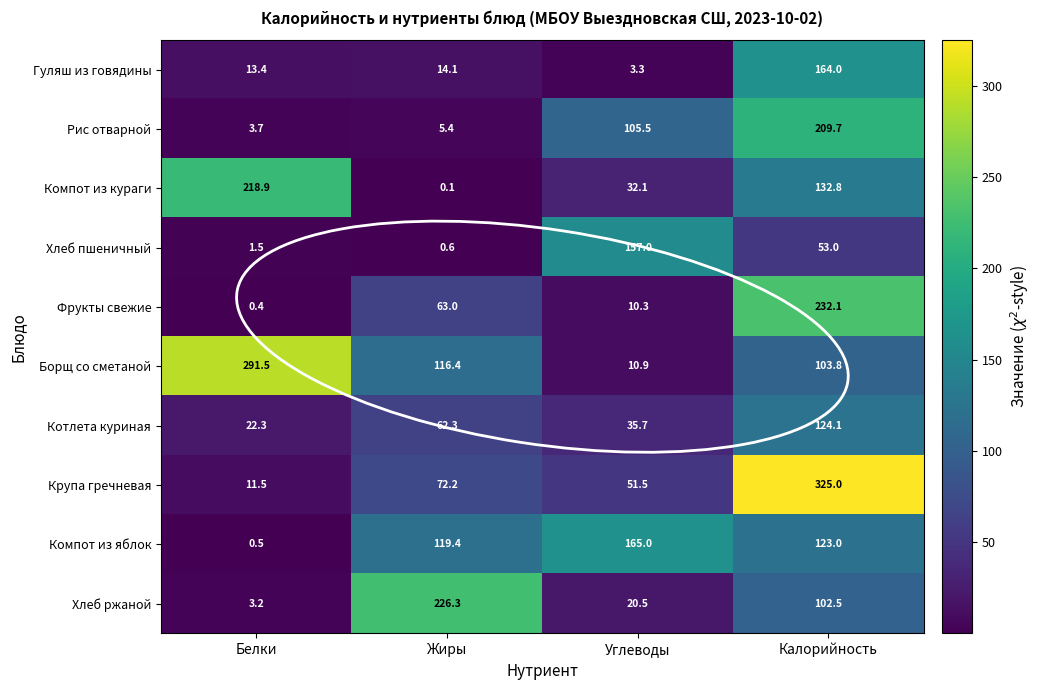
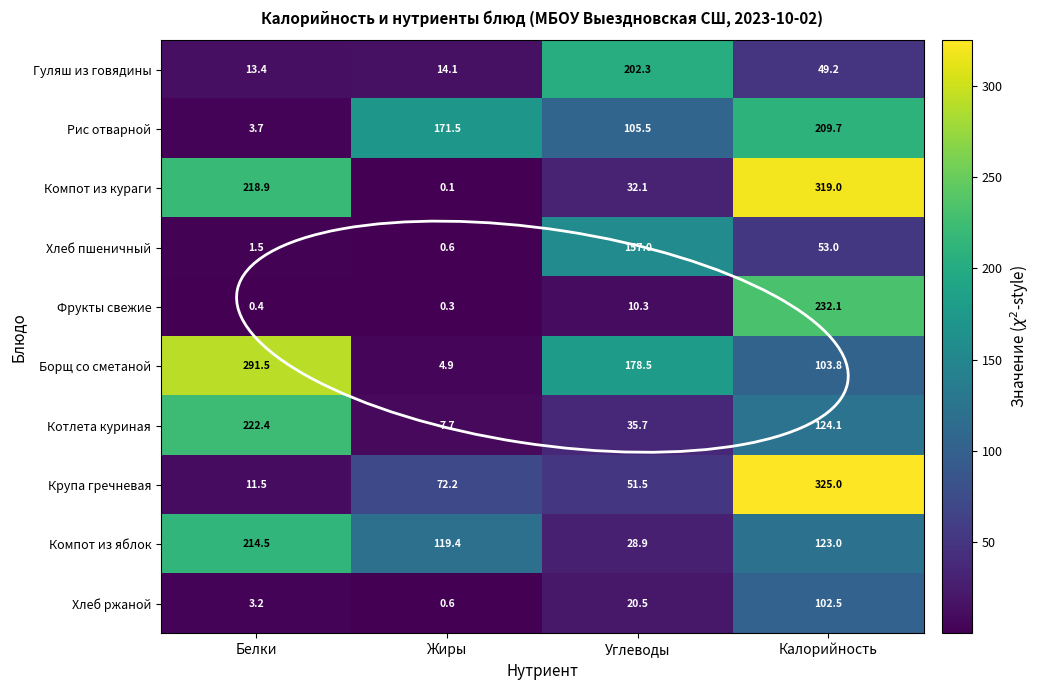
  {
    "Гуляш из говядины": {
      "Белки": 13.4,
      "Жиры": 14.1,
-     "Углеводы": 3.3,
-     "Калорийность": 164.0
+     "Углеводы": 202.3,
+     "Калорийность": 49.2
    },
    "Рис отварной": {
      "Белки": 3.7,
-     "Жиры": 5.4,
+     "Жиры": 171.5,
      "Углеводы": 105.5,
      "Калорийность": 209.7
    },
    "Компот из кураги": {
      "Белки": 218.9,
      "Жиры": 0.1,
      "Углеводы": 32.1,
-     "Калорийность": 132.8
+     "Калорийность": 319.0
    },
    "Хлеб пшеничный": {
      "Белки": 1.5,
      "Жиры": 0.6,
      "Углеводы": 157.0,
      "Калорийность": 53.0
    },
    "Фрукты свежие": {
      "Белки": 0.4,
-     "Жиры": 63.0,
+     "Жиры": 0.3,
      "Углеводы": 10.3,
      "Калорийность": 232.1
    },
    "Борщ со сметаной": {
      "Белки": 291.5,
-     "Жиры": 116.4,
-     "Углеводы": 10.9,
+     "Жиры": 4.9,
+     "Углеводы": 178.5,
      "Калорийность": 103.8
    },
    "Котлета куриная": {
-     "Белки": 22.3,
-     "Жиры": 62.3,
+     "Белки": 222.4,
+     "Жиры": 7.7,
      "Углеводы": 35.7,
      "Калорийность": 124.1
    },
    "Крупа гречневая": {
      "Белки": 11.5,
      "Жиры": 72.2,
      "Углеводы": 51.5,
      "Калорийность": 325.0
    },
    "Компот из яблок": {
-     "Белки": 0.5,
+     "Белки": 214.5,
      "Жиры": 119.4,
-     "Углеводы": 165.0,
+     "Углеводы": 28.9,
      "Калорийность": 123.0
    },
    "Хлеб ржаной": {
      "Белки": 3.2,
-     "Жиры": 226.3,
+     "Жиры": 0.6,
      "Углеводы": 20.5,
      "Калорийность": 102.5
    }
  }
